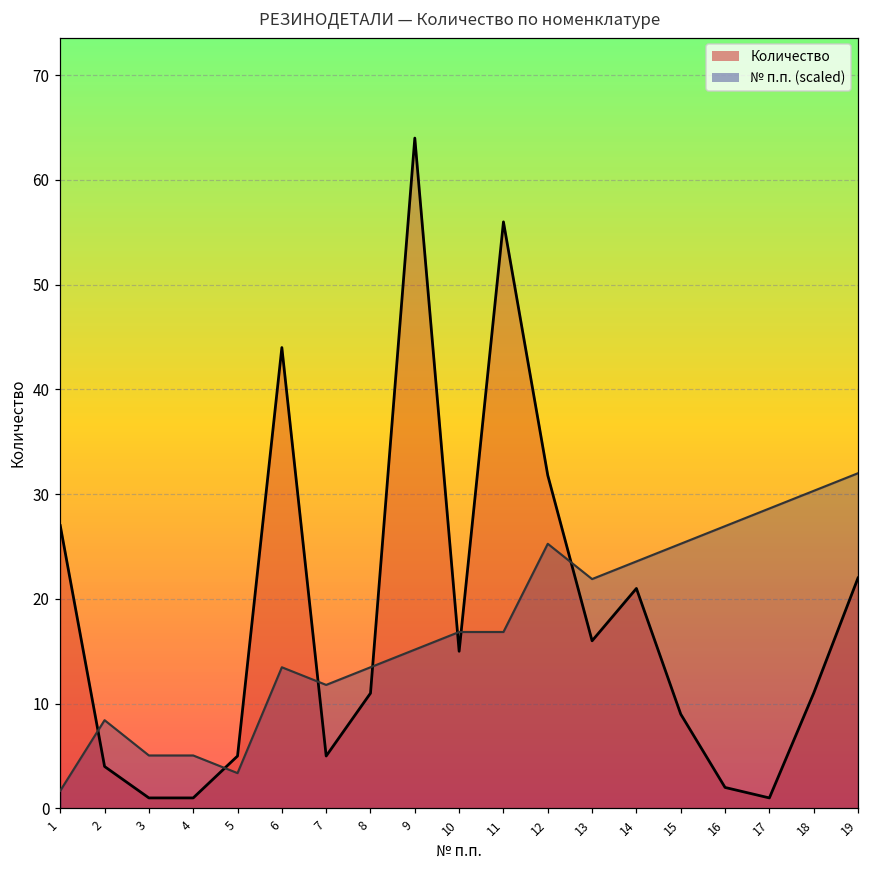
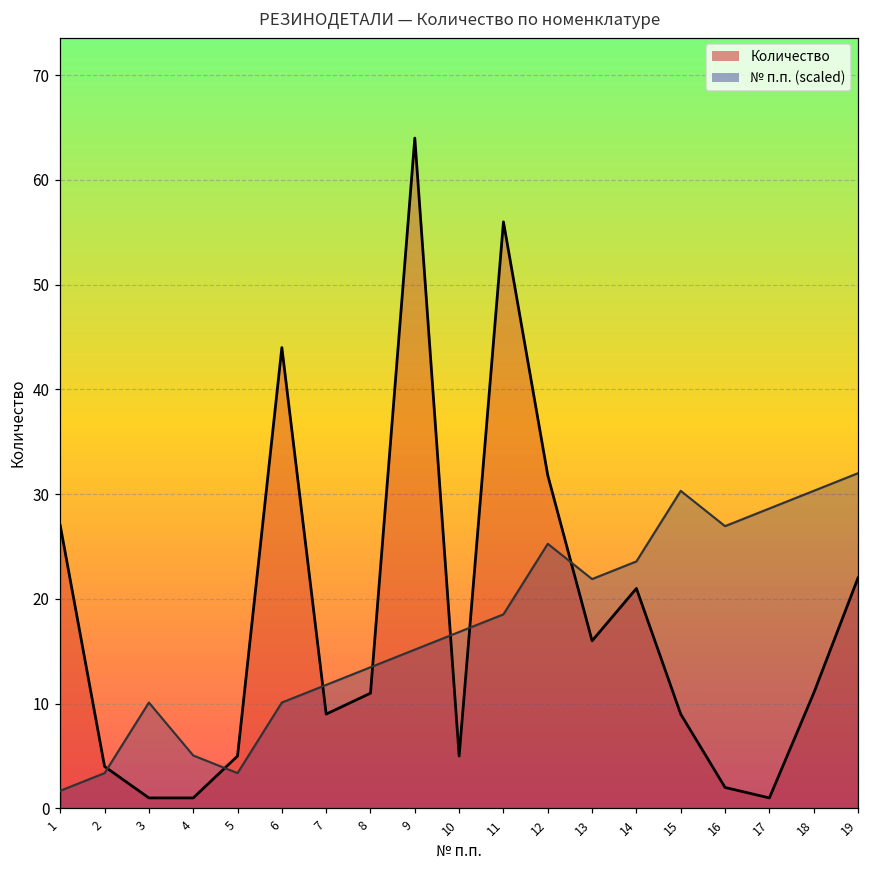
  {
    "Количество": {
      "1": 27,
      "2": 4,
      "3": 1,
      "4": 1,
      "5": 5,
      "6": 44,
-     "7": 5,
+     "7": 9,
      "8": 11,
      "9": 64,
-     "10": 15,
+     "10": 5,
      "11": 56,
      "12": 32,
      "13": 16,
      "14": 21,
      "15": 9,
      "16": 2,
      "17": 1,
      "18": 11,
      "19": 22
    },
    "№ п.п. (scaled)": {
      "1": 2,
-     "2": 8,
-     "3": 5,
+     "2": 3,
+     "3": 10,
      "4": 5,
      "5": 3,
-     "6": 13,
+     "6": 10,
      "7": 12,
      "8": 13,
      "9": 15,
      "10": 17,
-     "11": 17,
+     "11": 19,
      "12": 25,
      "13": 22,
      "14": 24,
-     "15": 25,
+     "15": 30,
      "16": 27,
      "17": 29,
      "18": 30,
      "19": 32
    }
  }
